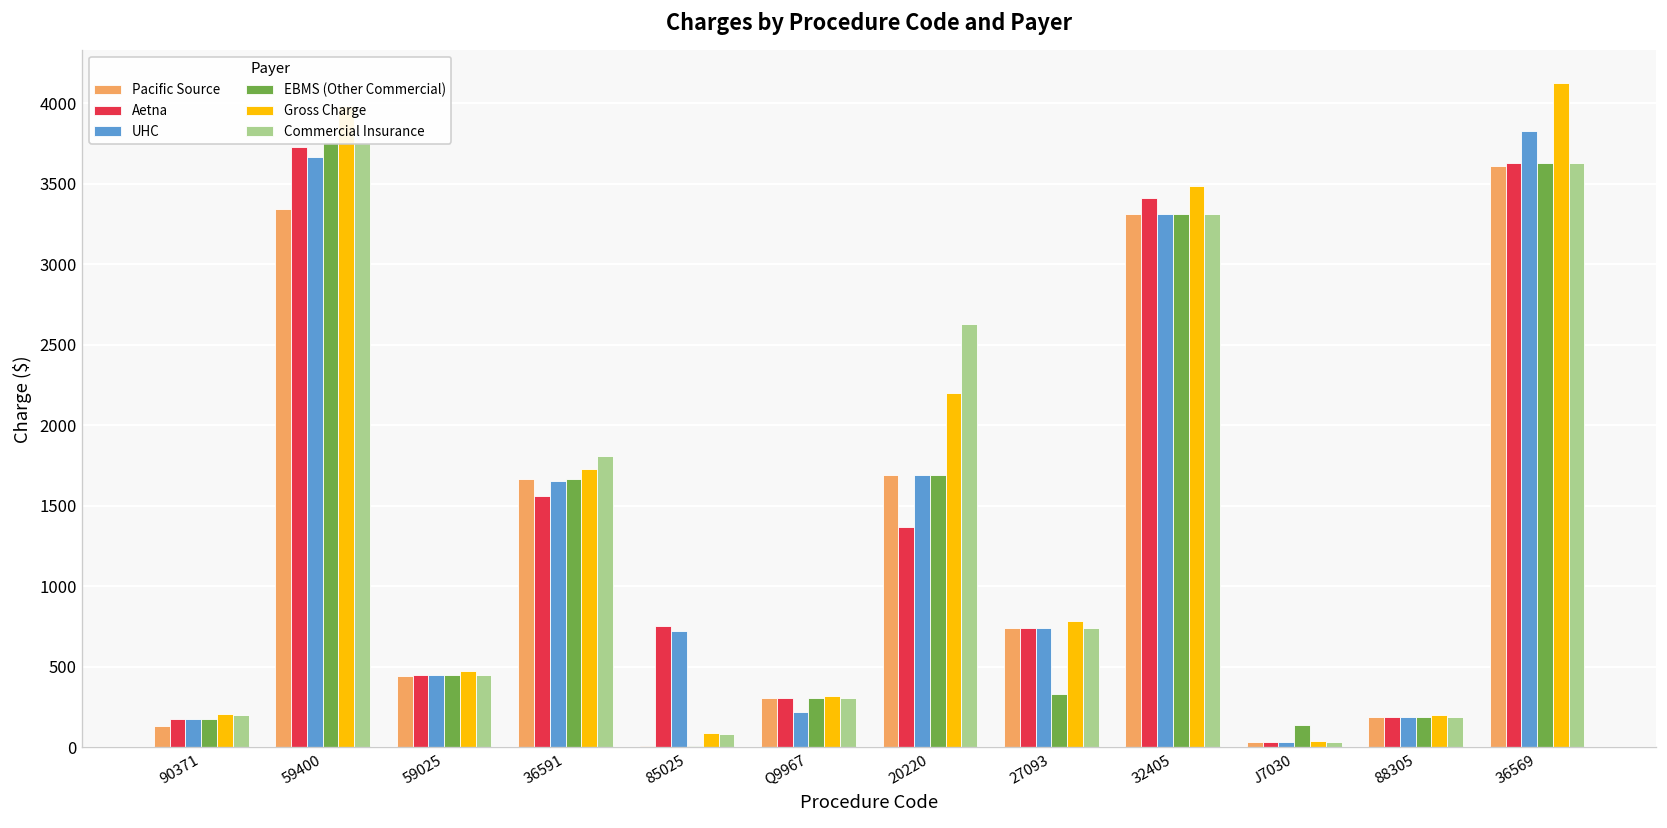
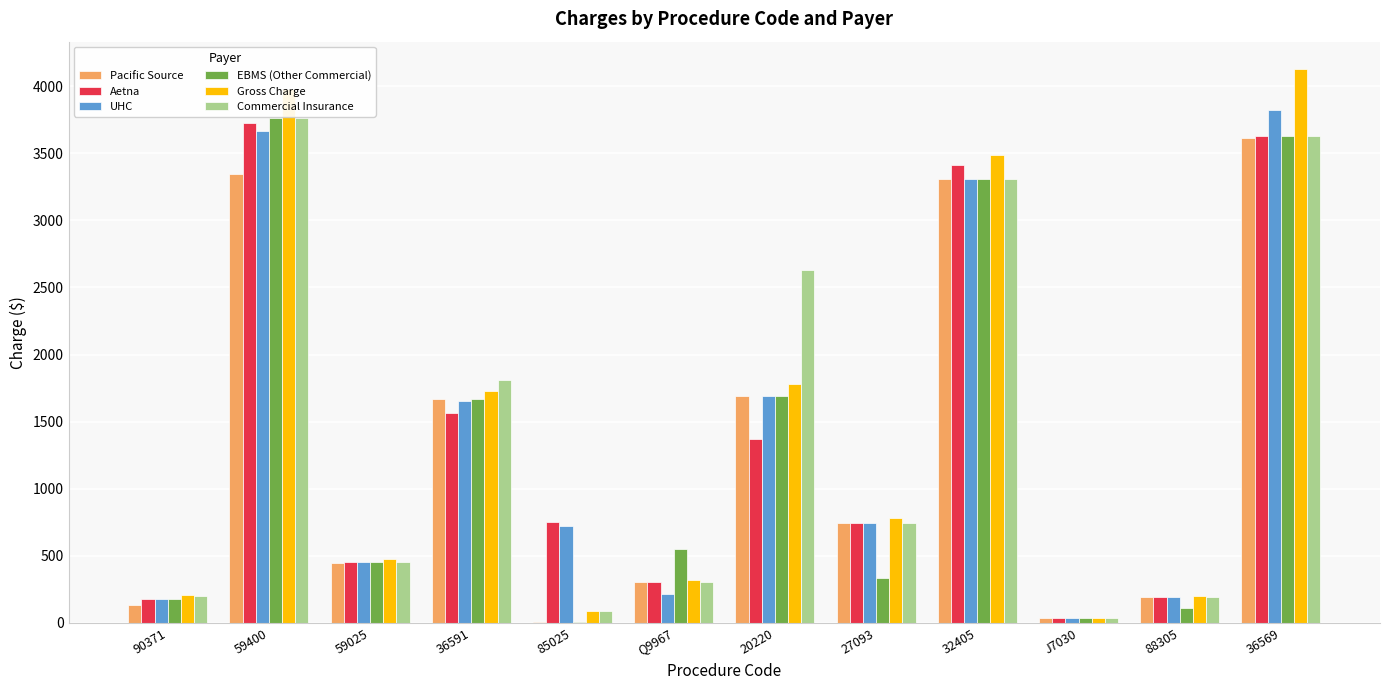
  {
    "Pacific Source": {
      "90371": 130,
      "59400": 3350,
      "59025": 450,
      "36591": 1670,
      "Q9967": 300,
      "20220": 1690,
      "27093": 740,
      "32405": 3310,
      "J7030": 40,
      "88305": 190,
      "36569": 3610
    },
    "Aetna": {
      "90371": 180,
      "59400": 3730,
      "59025": 450,
      "36591": 1560,
      "85025": 760,
      "Q9967": 300,
      "20220": 1370,
      "27093": 740,
      "32405": 3420,
      "J7030": 40,
      "88305": 190,
      "36569": 3630
    },
    "UHC": {
      "90371": 180,
      "59400": 3660,
      "59025": 450,
      "36591": 1660,
      "85025": 720,
      "Q9967": 220,
      "20220": 1690,
      "27093": 740,
      "32405": 3310,
      "J7030": 40,
      "88305": 190,
      "36569": 3830
    },
    "EBMS (Other Commercial)": {
      "90371": 180,
      "59400": 3760,
      "59025": 450,
      "36591": 1670,
-     "Q9967": 300,
+     "Q9967": 550,
      "20220": 1690,
      "27093": 330,
      "32405": 3310,
-     "J7030": 140,
-     "88305": 190,
+     "J7030": 40,
+     "88305": 110,
      "36569": 3630
    },
    "Gross Charge": {
      "90371": 210,
      "59025": 470,
      "36591": 1730,
      "85025": 90,
      "Q9967": 320,
-     "20220": 2200,
+     "20220": 1780,
      "27093": 780,
      "32405": 3490,
      "J7030": 40,
      "88305": 200,
      "36569": 4130
    },
    "Commercial Insurance": {
      "90371": 200,
      "59400": 3760,
      "59025": 450,
      "36591": 1810,
      "85025": 90,
      "Q9967": 300,
      "20220": 2630,
      "27093": 740,
      "32405": 3310,
      "J7030": 40,
      "88305": 190,
      "36569": 3630
    }
  }
